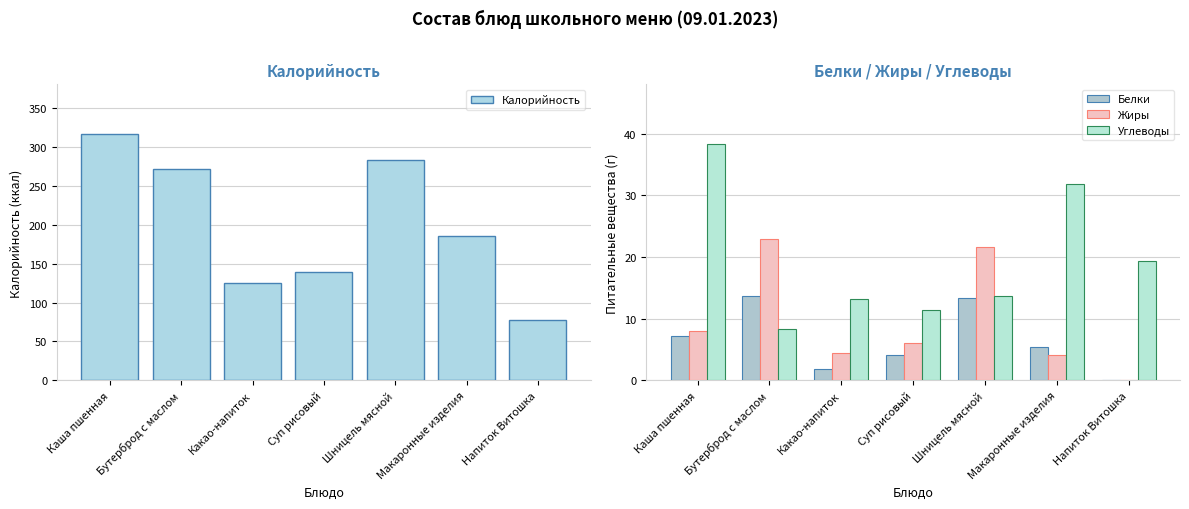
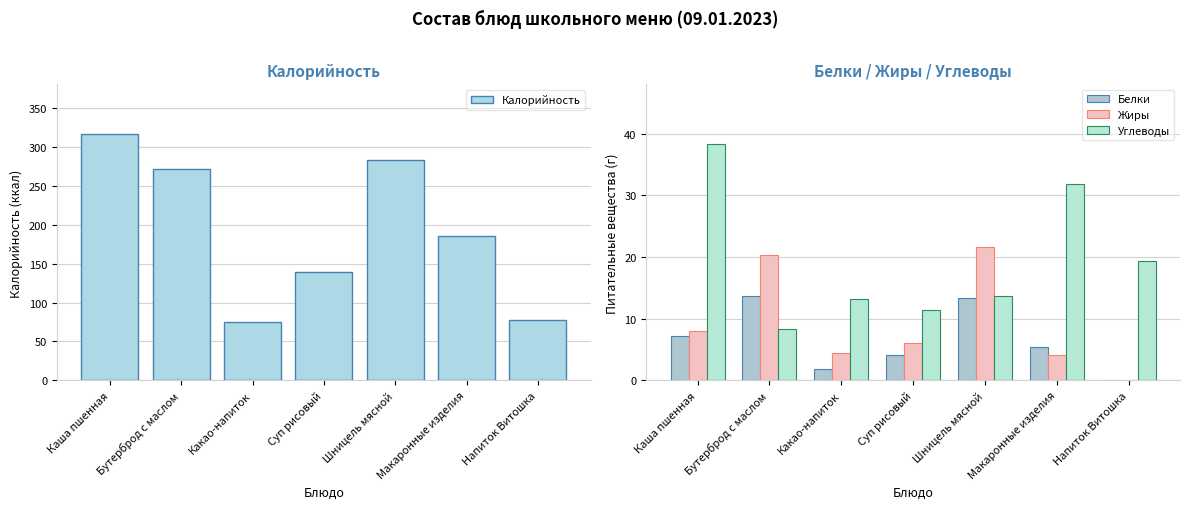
  {
    "Калорийность": {
      "Каша пшенная": 320,
      "Бутерброд с маслом": 270,
-     "Какао-напиток": 120,
+     "Какао-напиток": 80,
      "Суп рисовый": 140,
      "Шницель мясной": 280,
      "Макаронные изделия": 190,
      "Напиток Витошка": 80
    },
    "Белки / Жиры / Углеводы": {
      "Жиры": {
        "Каша пшенная": 8,
-       "Бутерброд с маслом": 23,
+       "Бутерброд с маслом": 20,
        "Какао-напиток": 4,
        "Суп рисовый": 6,
        "Шницель мясной": 22,
        "Макаронные изделия": 4,
        "Напиток Витошка": 0
      }
    }
  }
